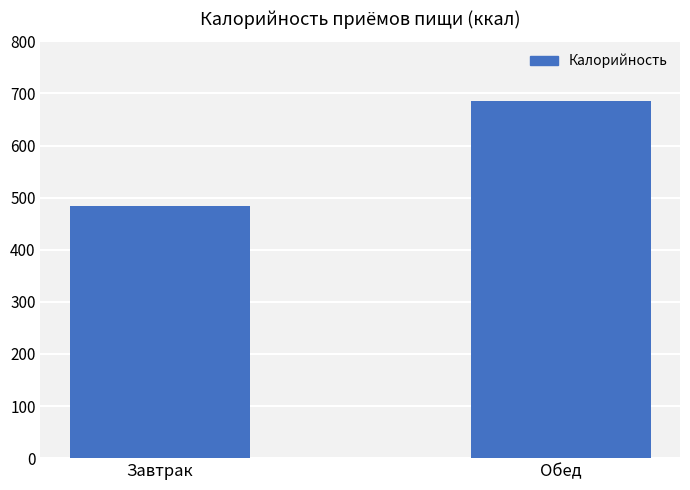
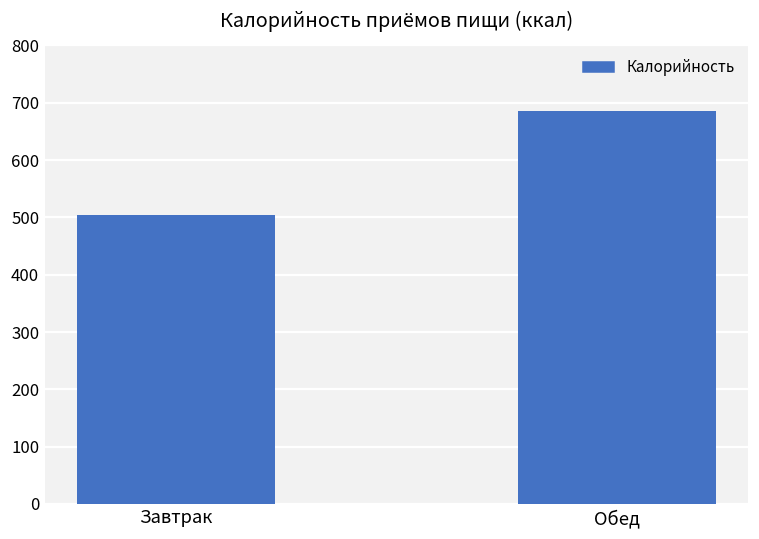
  {
-   "Завтрак": 480,
+   "Завтрак": 500,
    "Обед": 690
  }
